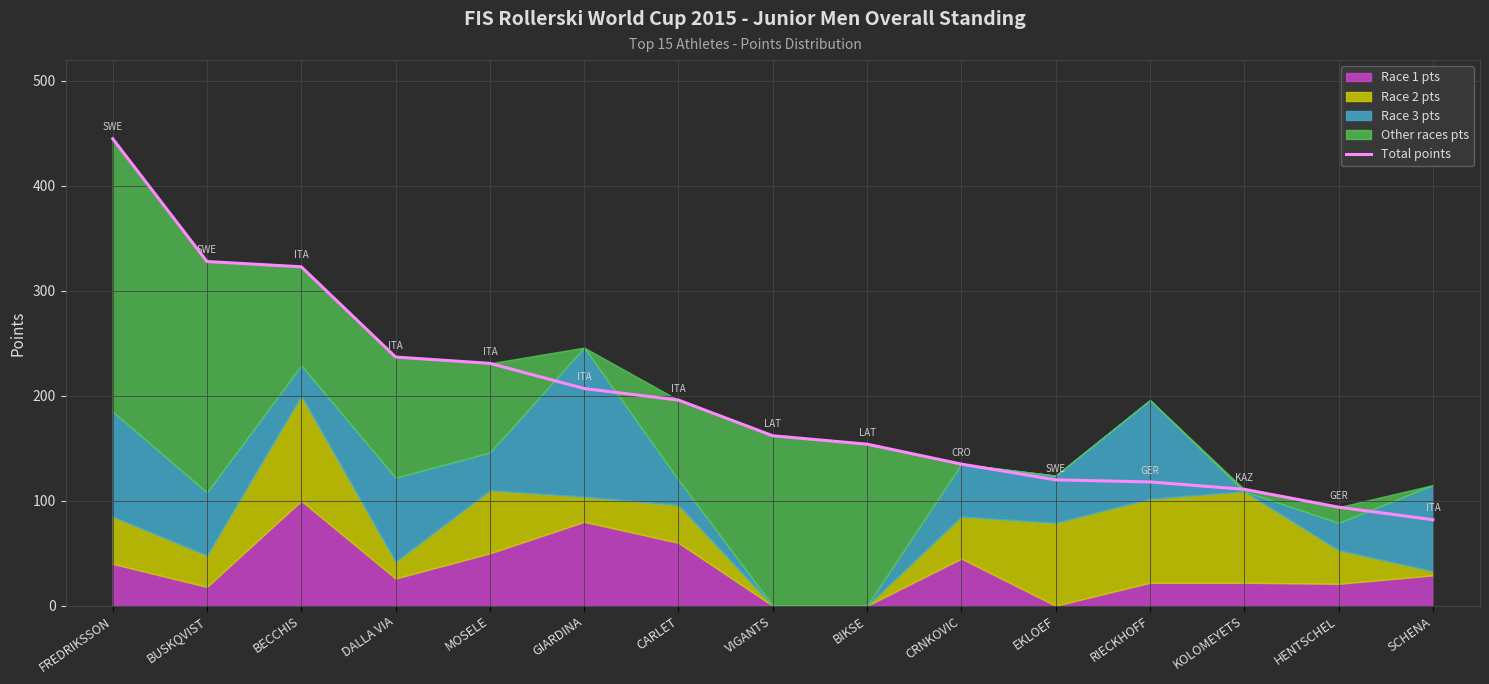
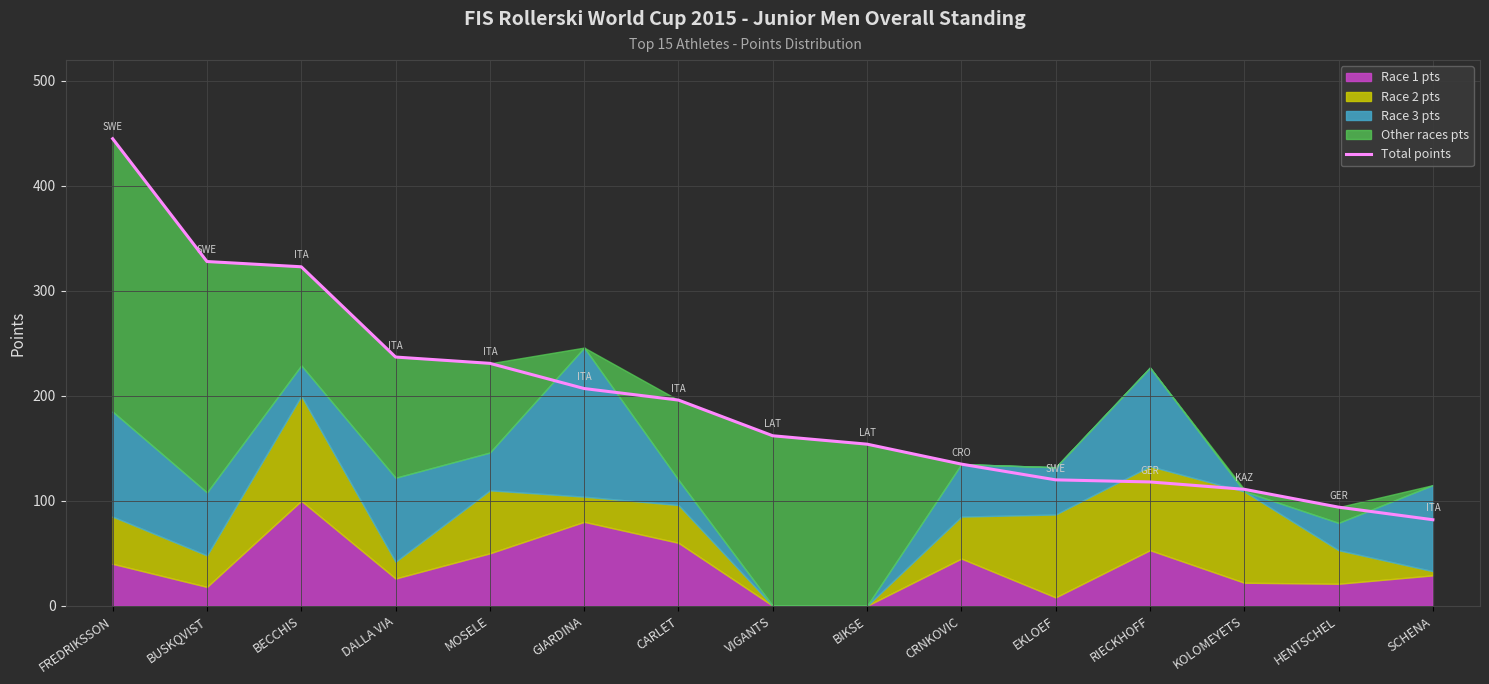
  {
    "Race 1 pts": {
      "FREDRIKSSON": 40,
      "BUSKQVIST": 18,
      "BECCHIS": 100,
      "DALLA VIA": 26,
      "MOSELE": 50,
      "GIARDINA": 80,
      "CARLET": 60,
      "CRNKOVIC": 45,
-     "EKLOEF": 0,
-     "RIECKHOFF": 22,
+     "EKLOEF": 8,
+     "RIECKHOFF": 53,
      "KOLOMEYETS": 22,
      "HENTSCHEL": 21,
      "SCHENA": 29
    },
    "Total points": {
      "GIARDINA": 207,
      "EKLOEF": 120,
      "RIECKHOFF": 118,
      "SCHENA": 82
    },
    "Race 2 pts": {
      "FREDRIKSSON": 45,
      "BUSKQVIST": 30,
      "BECCHIS": 100,
      "DALLA VIA": 16,
      "MOSELE": 60,
      "GIARDINA": 24,
      "CARLET": 36,
      "CRNKOVIC": 40,
      "EKLOEF": 79,
      "RIECKHOFF": 80,
      "HENTSCHEL": 32,
      "SCHENA": 4
    },
    "Race 3 pts": {
      "FREDRIKSSON": 100,
      "BUSKQVIST": 60,
      "BECCHIS": 29,
      "DALLA VIA": 80,
      "MOSELE": 36,
      "CARLET": 24,
      "HENTSCHEL": 26
    }
  }
